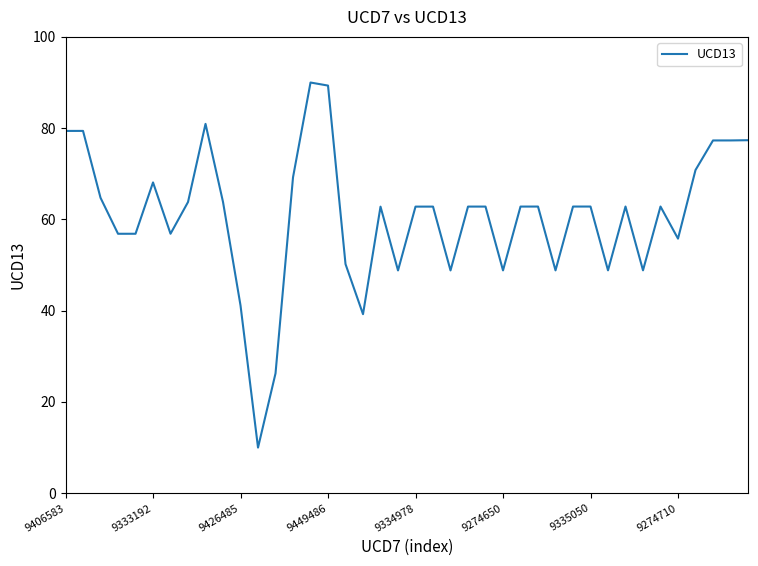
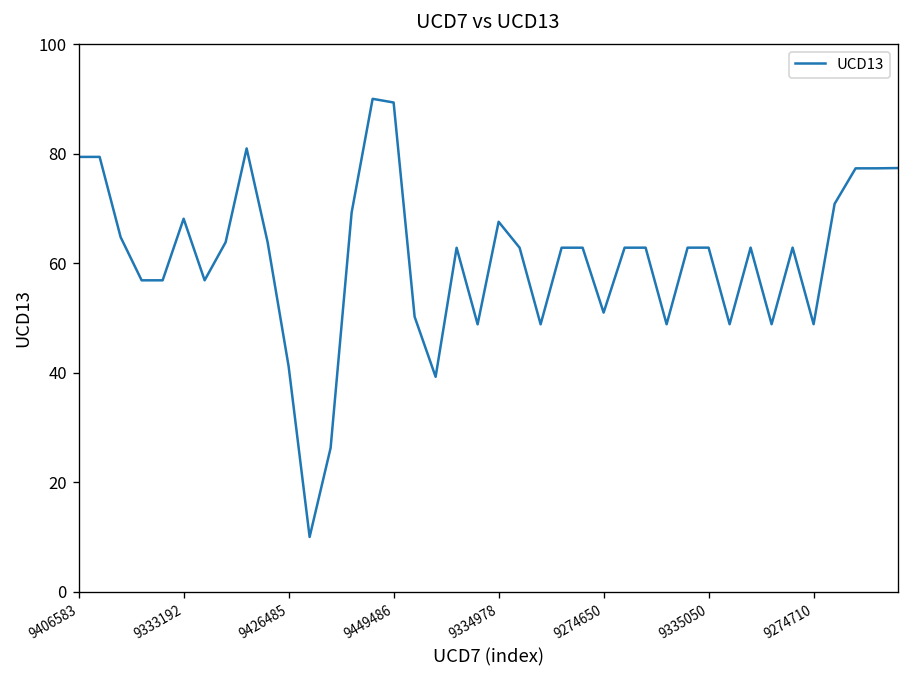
  {
    "9406583": 79,
    "9333192": 68,
    "9426485": 41,
    "9449486": 89,
-   "9334978": 63,
-   "9274650": 49,
+   "9334978": 68,
+   "9274650": 51,
    "9335050": 63,
-   "9274710": 56
+   "9274710": 49
  }
